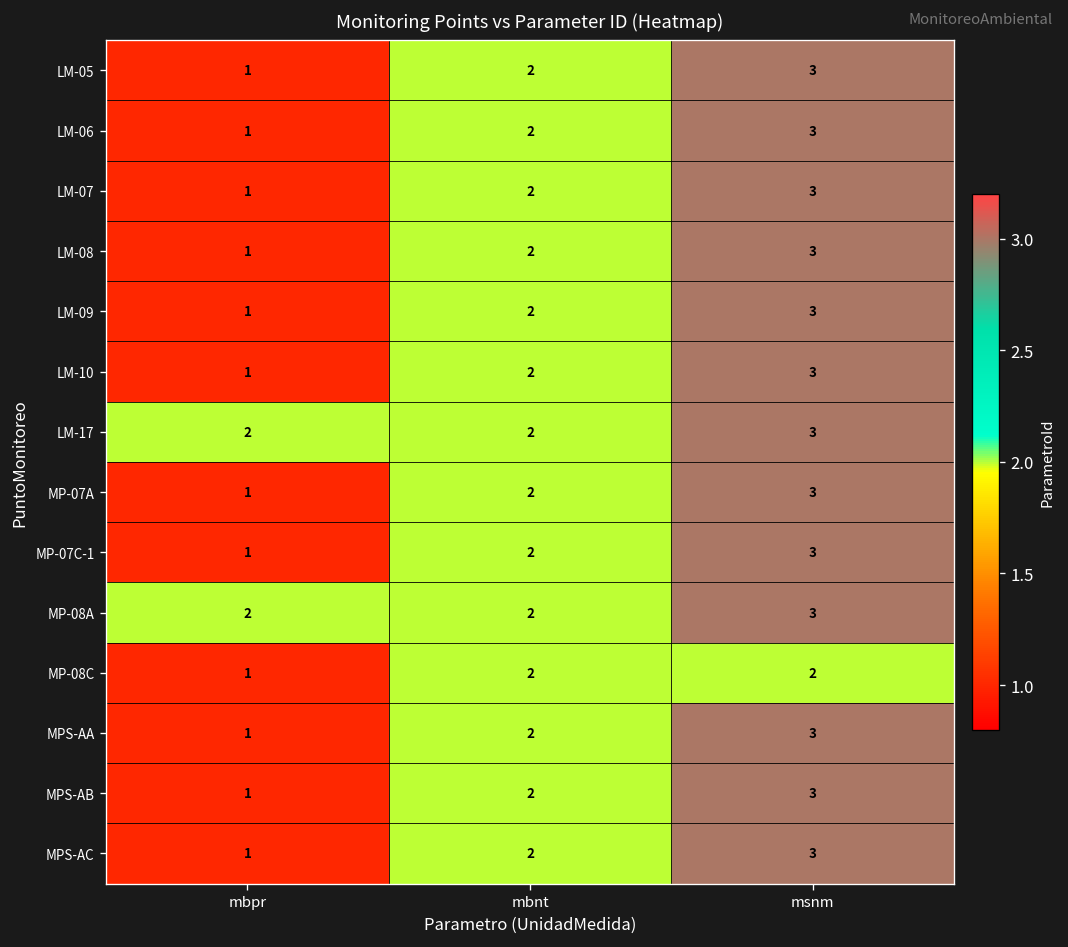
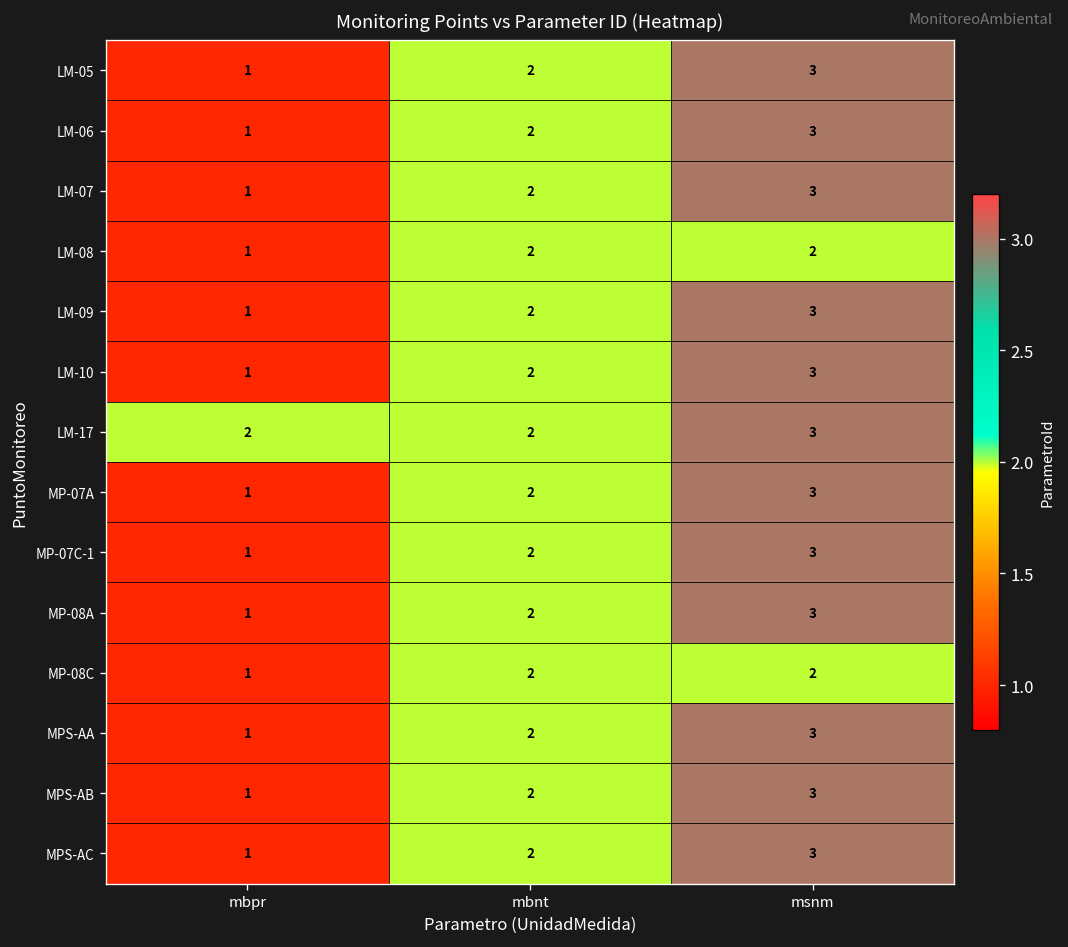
  {
    "LM-05": {
      "mbpr": 1,
      "mbnt": 2,
      "msnm": 3
    },
    "LM-06": {
      "mbpr": 1,
      "mbnt": 2,
      "msnm": 3
    },
    "LM-07": {
      "mbpr": 1,
      "mbnt": 2,
      "msnm": 3
    },
    "LM-08": {
      "mbpr": 1,
      "mbnt": 2,
-     "msnm": 3
+     "msnm": 2
    },
    "LM-09": {
      "mbpr": 1,
      "mbnt": 2,
      "msnm": 3
    },
    "LM-10": {
      "mbpr": 1,
      "mbnt": 2,
      "msnm": 3
    },
    "LM-17": {
      "mbpr": 2,
      "mbnt": 2,
      "msnm": 3
    },
    "MP-07A": {
      "mbpr": 1,
      "mbnt": 2,
      "msnm": 3
    },
    "MP-07C-1": {
      "mbpr": 1,
      "mbnt": 2,
      "msnm": 3
    },
    "MP-08A": {
-     "mbpr": 2,
+     "mbpr": 1,
      "mbnt": 2,
      "msnm": 3
    },
    "MP-08C": {
      "mbpr": 1,
      "mbnt": 2,
      "msnm": 2
    },
    "MPS-AA": {
      "mbpr": 1,
      "mbnt": 2,
      "msnm": 3
    },
    "MPS-AB": {
      "mbpr": 1,
      "mbnt": 2,
      "msnm": 3
    },
    "MPS-AC": {
      "mbpr": 1,
      "mbnt": 2,
      "msnm": 3
    }
  }
